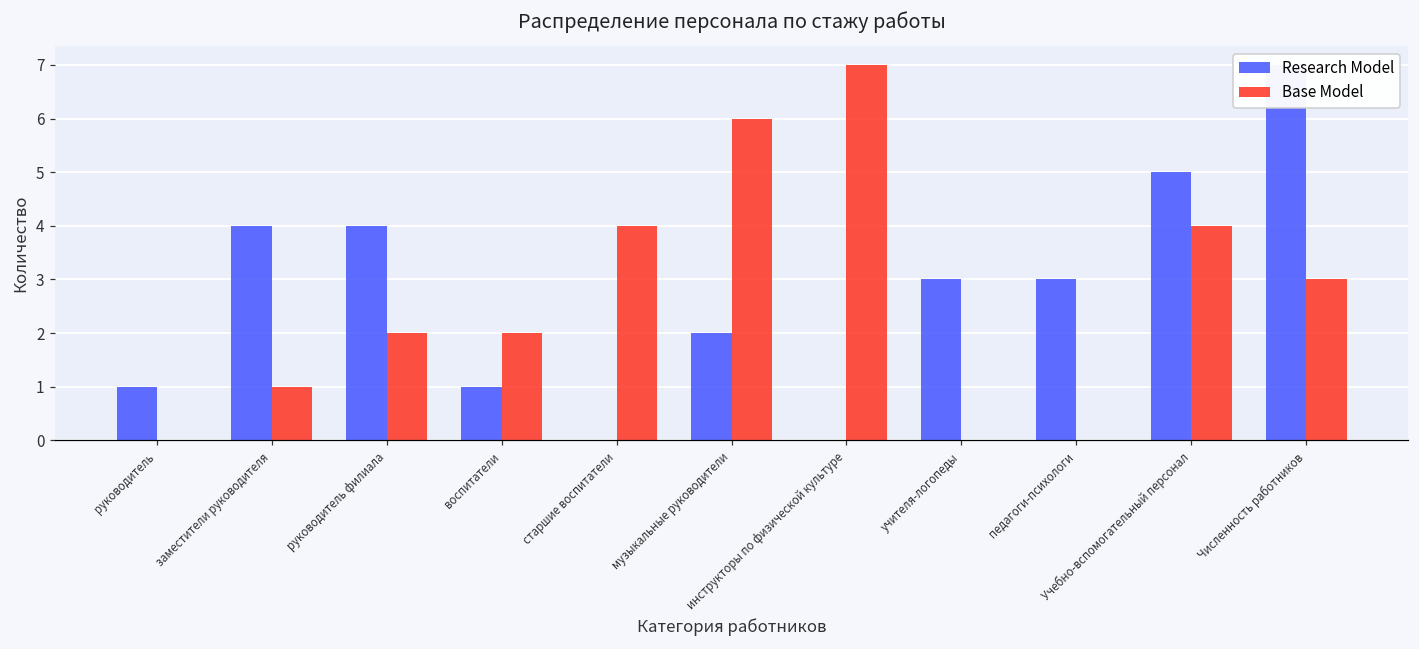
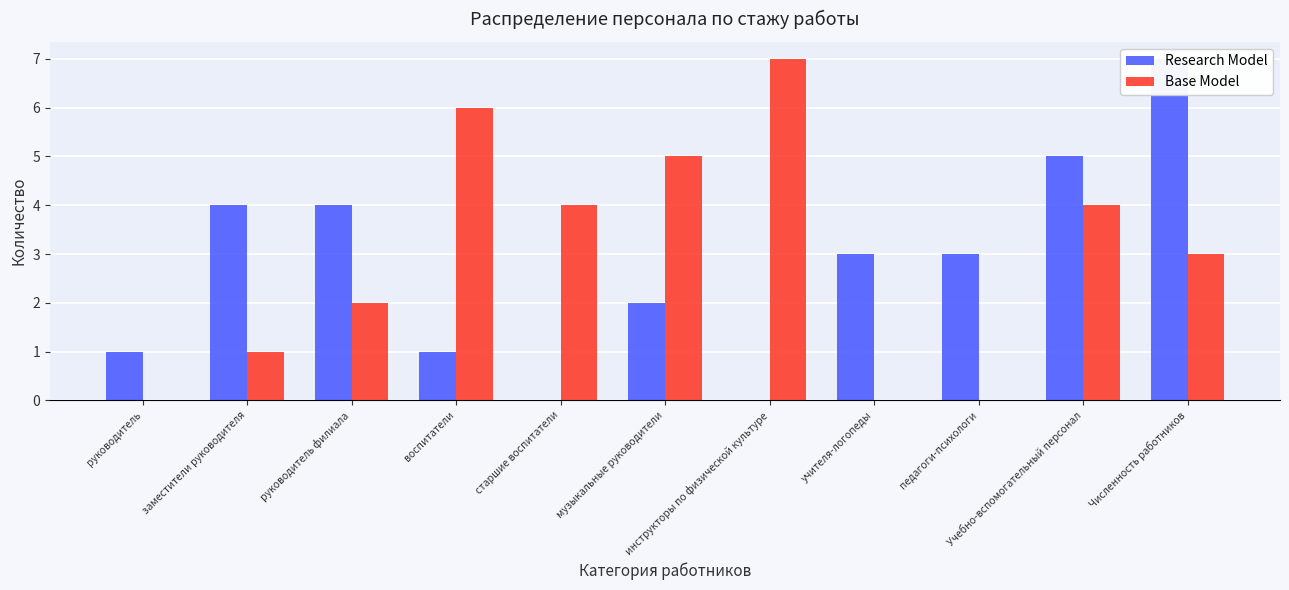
  {
    "Research Model": {
      "руководитель": 1,
      "заместители руководителя": 4,
      "руководитель филиала": 4,
      "воспитатели": 1,
      "старшие воспитатели": 0,
      "музыкальные руководители": 2,
      "инструкторы по физической культуре": 0,
      "учителя-логопеды": 3,
      "педагоги-психологи": 3,
      "Учебно-вспомогательный персонал": 5
    },
    "Base Model": {
      "руководитель": 0,
      "заместители руководителя": 1,
      "руководитель филиала": 2,
-     "воспитатели": 2,
+     "воспитатели": 6,
      "старшие воспитатели": 4,
-     "музыкальные руководители": 6,
+     "музыкальные руководители": 5,
      "инструкторы по физической культуре": 7,
      "учителя-логопеды": 0,
      "педагоги-психологи": 0,
      "Учебно-вспомогательный персонал": 4,
      "Численность работников": 3
    }
  }
